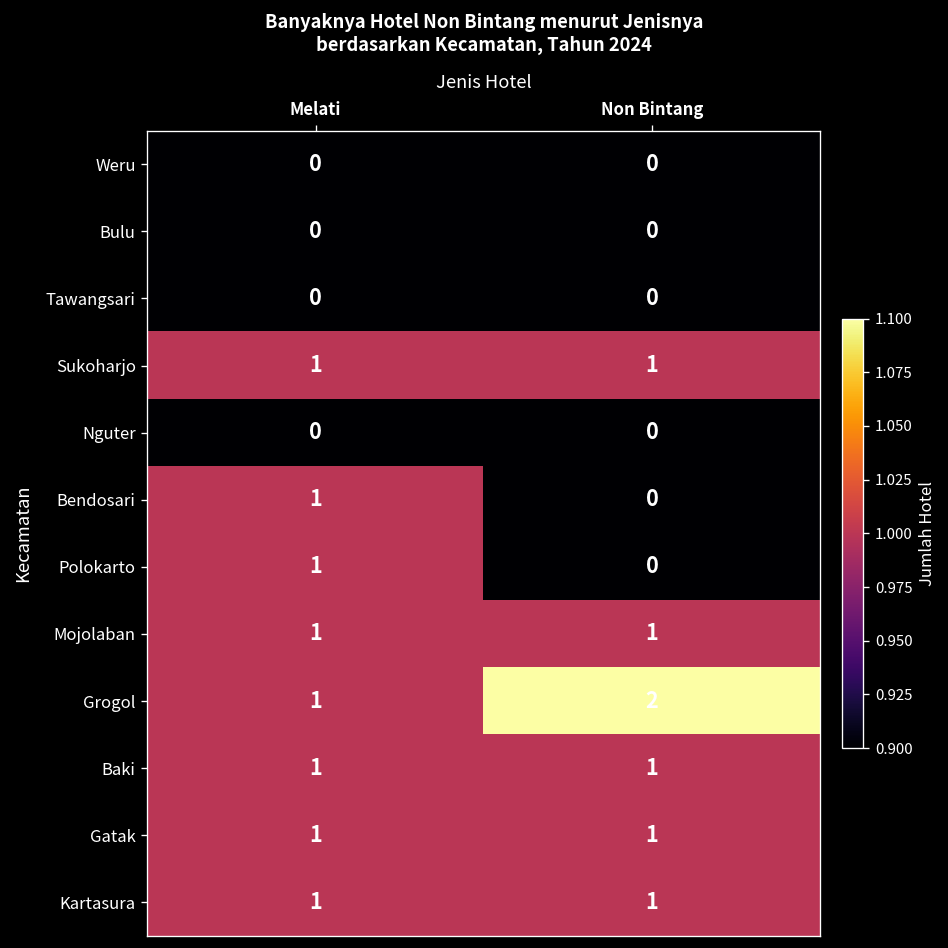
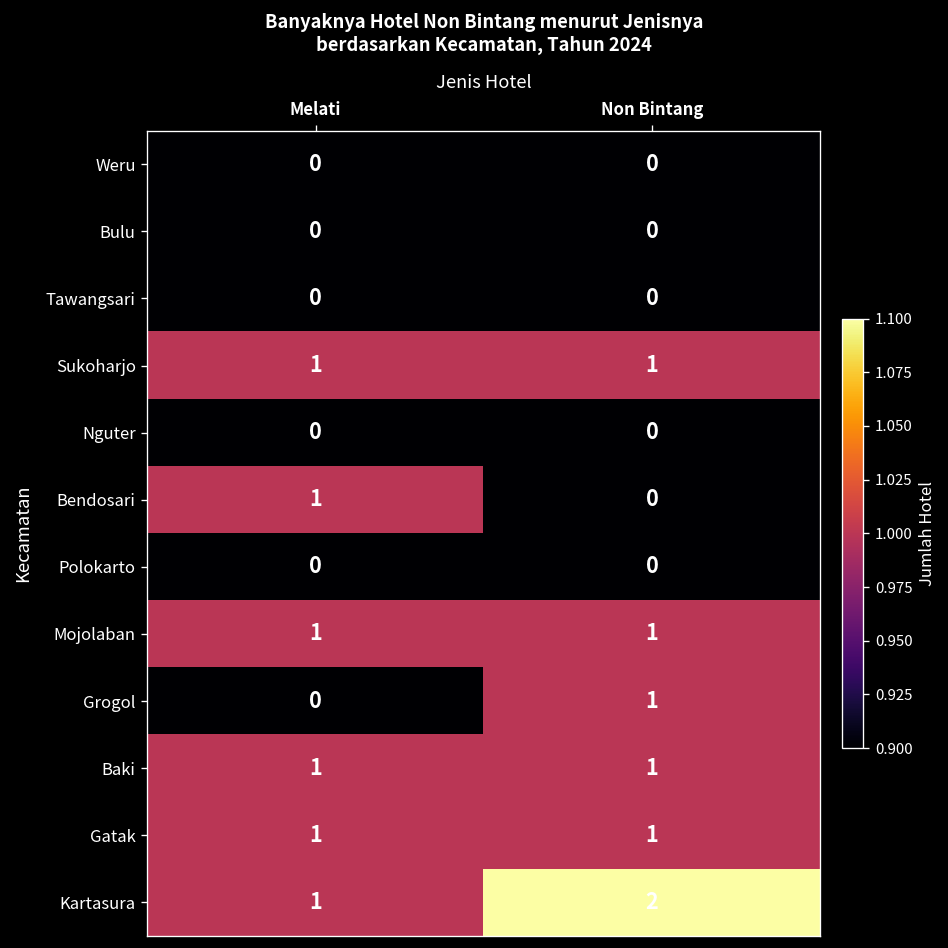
  {
    "Weru": {
      "Melati": 0,
      "Non Bintang": 0
    },
    "Bulu": {
      "Melati": 0,
      "Non Bintang": 0
    },
    "Tawangsari": {
      "Melati": 0,
      "Non Bintang": 0
    },
    "Sukoharjo": {
      "Melati": 1,
      "Non Bintang": 1
    },
    "Nguter": {
      "Melati": 0,
      "Non Bintang": 0
    },
    "Bendosari": {
      "Melati": 1,
      "Non Bintang": 0
    },
    "Polokarto": {
-     "Melati": 1,
+     "Melati": 0,
      "Non Bintang": 0
    },
    "Mojolaban": {
      "Melati": 1,
      "Non Bintang": 1
    },
    "Grogol": {
-     "Melati": 1,
-     "Non Bintang": 2
+     "Melati": 0,
+     "Non Bintang": 1
    },
    "Baki": {
      "Melati": 1,
      "Non Bintang": 1
    },
    "Gatak": {
      "Melati": 1,
      "Non Bintang": 1
    },
    "Kartasura": {
      "Melati": 1,
-     "Non Bintang": 1
+     "Non Bintang": 2
    }
  }
